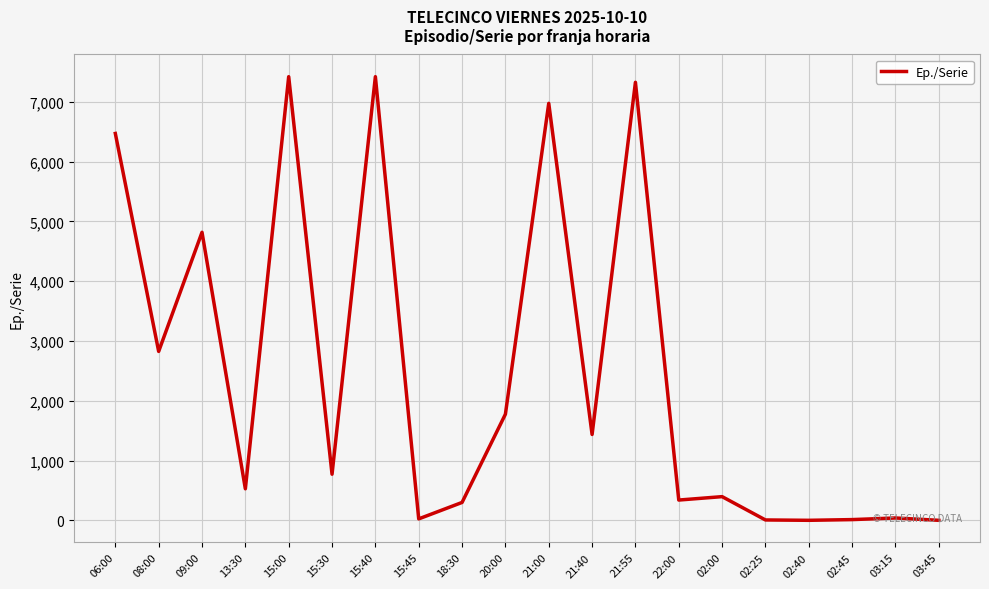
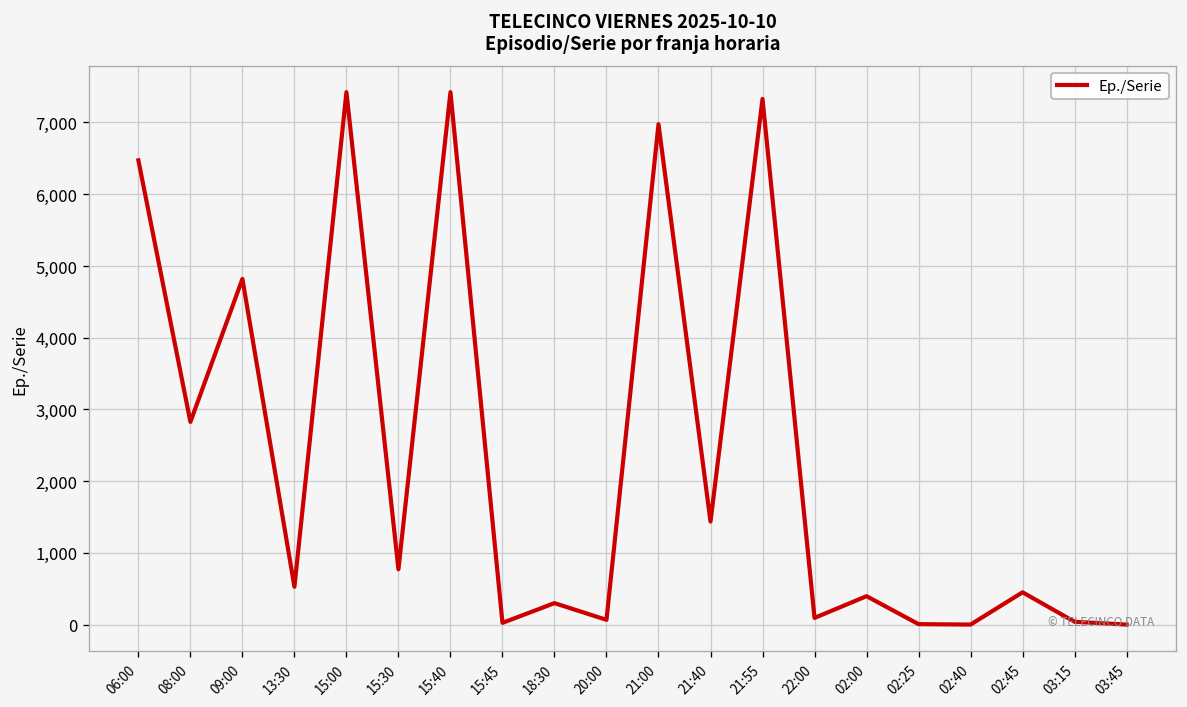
  {
    "06:00": "6,500",
    "08:00": "2,800",
    "09:00": "4,800",
    "13:30": "500",
    "15:00": "7,400",
    "15:30": "800",
    "15:40": "7,400",
    "15:45": "0",
    "18:30": "300",
-   "20:00": "1,800",
+   "20:00": "100",
    "21:00": "7,000",
    "21:40": "1,400",
    "21:55": "7,300",
-   "22:00": "300",
+   "22:00": "100",
    "02:00": "400",
    "02:25": "0",
    "02:40": "0",
-   "02:45": "0",
+   "02:45": "500",
    "03:15": "0",
    "03:45": "0"
  }
